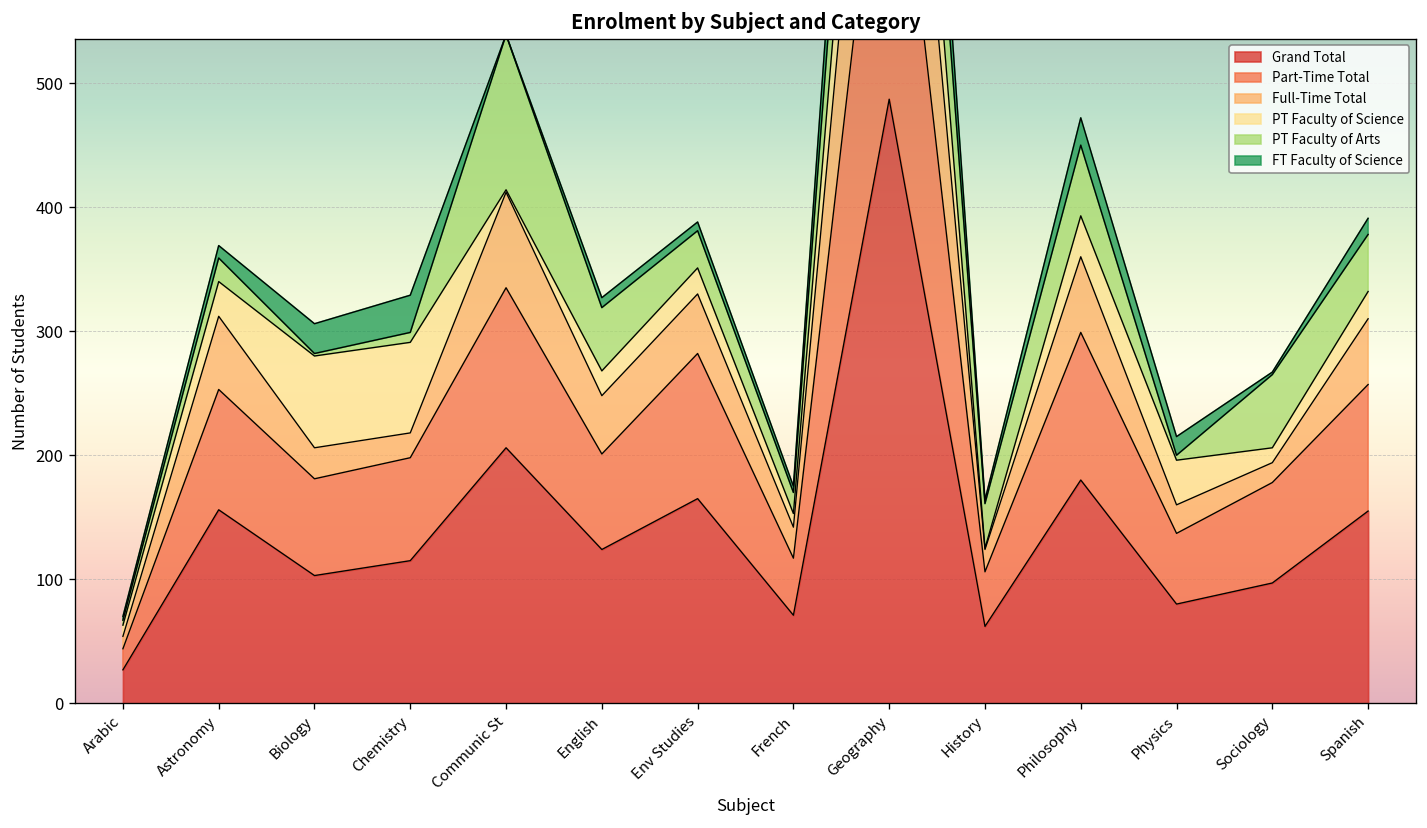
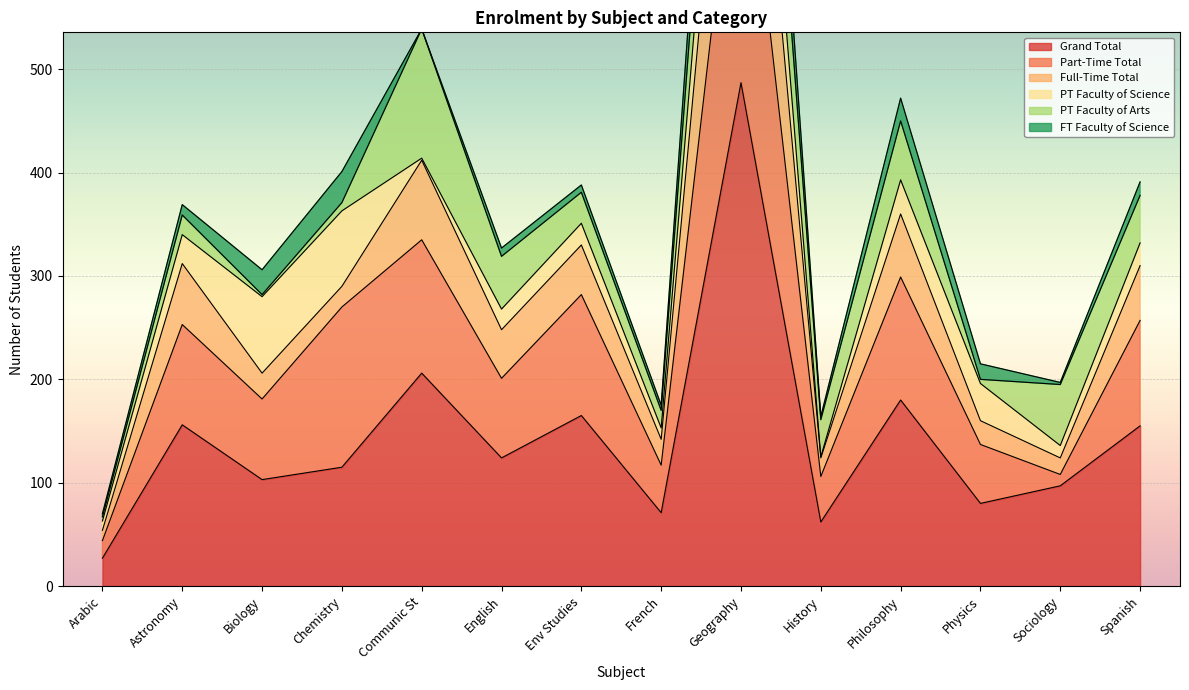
  {
    "Grand Total": {
      "Arabic": 27,
      "Astronomy": 156,
      "Biology": 103,
      "Chemistry": 115,
      "Communic St": 206,
      "English": 124,
      "Env Studies": 165,
      "French": 71,
      "Geography": 487,
      "History": 62,
      "Philosophy": 180,
      "Physics": 80,
      "Sociology": 97,
      "Spanish": 155
    },
    "Part-Time Total": {
      "Arabic": 17,
      "Astronomy": 97,
      "Biology": 78,
-     "Chemistry": 83,
+     "Chemistry": 155,
      "Communic St": 129,
      "English": 77,
      "Env Studies": 117,
      "French": 46,
      "History": 44,
      "Philosophy": 119,
      "Physics": 57,
-     "Sociology": 81,
+     "Sociology": 11,
      "Spanish": 102
    },
    "Full-Time Total": {
      "Arabic": 10,
      "Astronomy": 59,
      "Biology": 25,
      "Chemistry": 20,
      "English": 47,
      "Env Studies": 48,
      "French": 25,
      "Philosophy": 61,
      "Physics": 23,
      "Sociology": 16,
      "Spanish": 53
    },
    "PT Faculty of Science": {
      "Arabic": 9,
      "Astronomy": 28,
      "Chemistry": 73,
      "English": 20,
      "Env Studies": 21,
      "French": 11,
      "Philosophy": 33,
      "Physics": 36,
      "Sociology": 12,
      "Spanish": 22
    },
    "PT Faculty of Arts": {
      "Arabic": 4,
      "Astronomy": 19,
      "Chemistry": 8,
      "English": 51,
      "Env Studies": 30,
      "French": 17,
      "History": 36,
      "Philosophy": 57,
      "Physics": 4,
      "Spanish": 46
    },
    "FT Faculty of Science": {
      "Arabic": 3,
      "Astronomy": 10,
      "Biology": 24,
      "Chemistry": 30,
      "English": 8,
      "Env Studies": 7,
      "French": 5,
      "History": 3,
      "Philosophy": 22,
      "Physics": 15,
      "Spanish": 13
    }
  }
